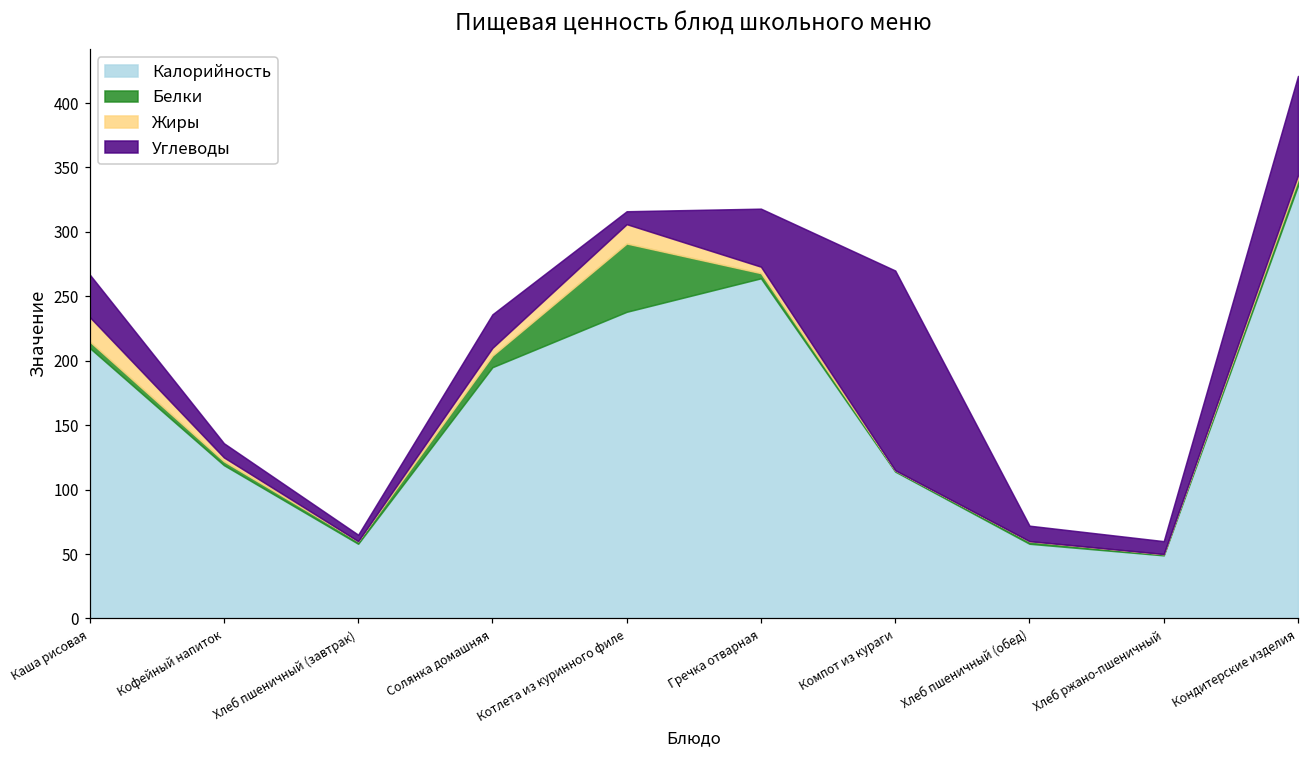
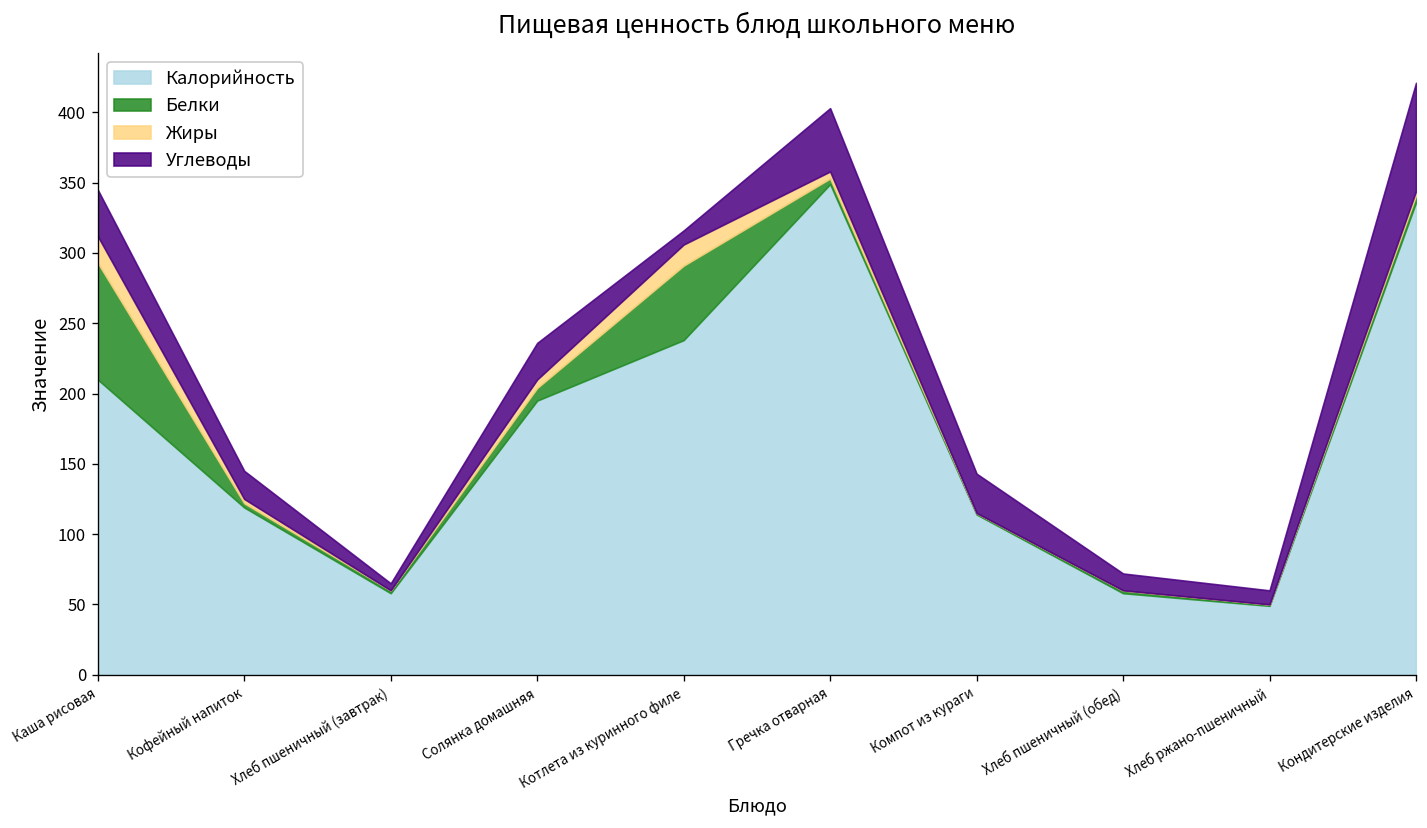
  {
    "Калорийность": {
      "Каша рисовая": 210,
      "Кофейный напиток": 119,
      "Солянка домашняя": 195,
      "Котлета из куринного филе": 238,
-     "Гречка отварная": 264,
+     "Гречка отварная": 349,
      "Кондитерские изделия": 336
    },
    "Белки": {
-     "Каша рисовая": 5,
+     "Каша рисовая": 83,
      "Кофейный напиток": 3,
      "Солянка домашняя": 9,
      "Котлета из куринного филе": 53,
      "Гречка отварная": 4,
      "Кондитерские изделия": 5
    },
    "Жиры": {
      "Каша рисовая": 19,
      "Кофейный напиток": 3,
      "Солянка домашняя": 6,
      "Котлета из куринного филе": 15,
      "Гречка отварная": 5,
      "Кондитерские изделия": 3
    },
    "Углеводы": {
      "Каша рисовая": 33,
-     "Кофейный напиток": 11,
+     "Кофейный напиток": 20,
      "Хлеб пшеничный (завтрак)": 5,
      "Солянка домашняя": 26,
      "Котлета из куринного филе": 10,
      "Гречка отварная": 45,
-     "Компот из кураги": 155,
+     "Компот из кураги": 28,
      "Хлеб пшеничный (обед)": 12,
      "Хлеб ржано-пшеничный": 10,
      "Кондитерские изделия": 77
    }
  }
